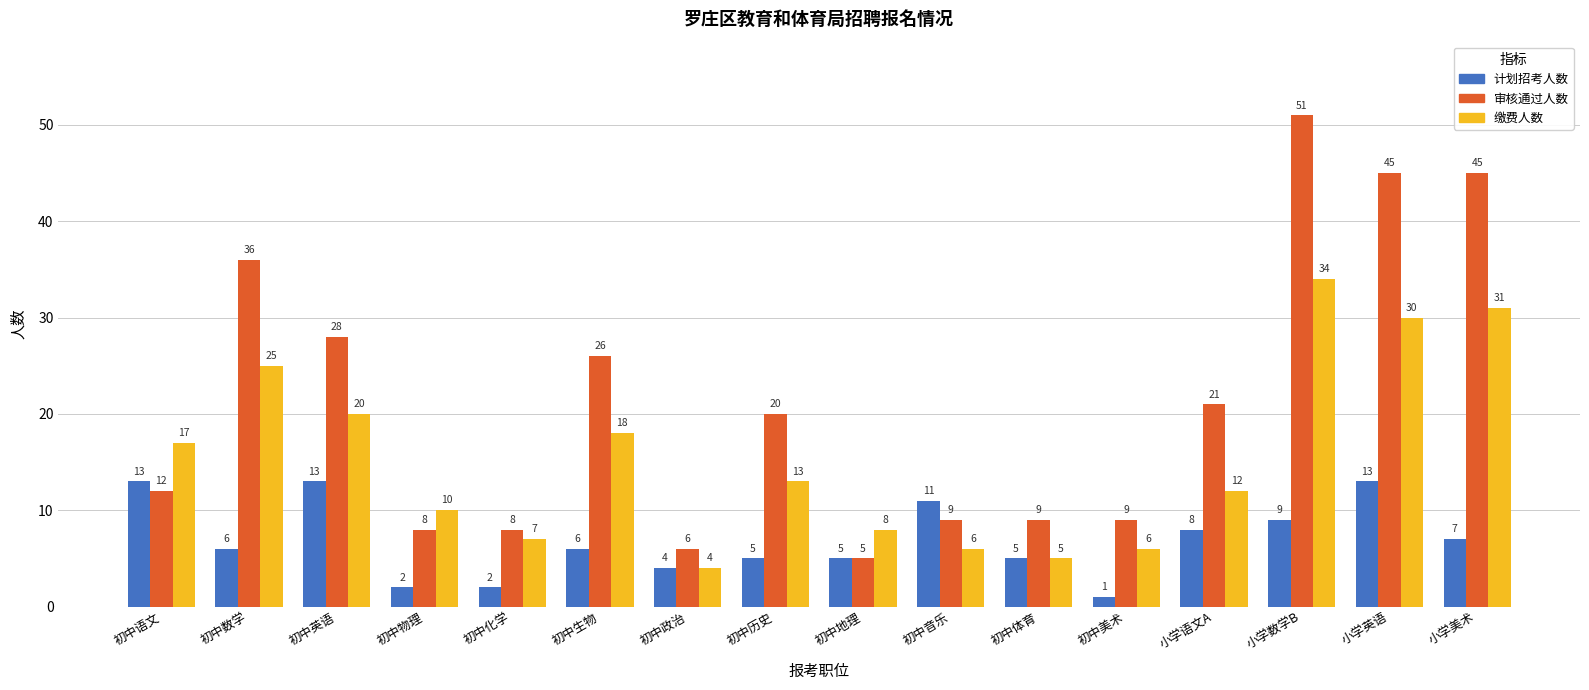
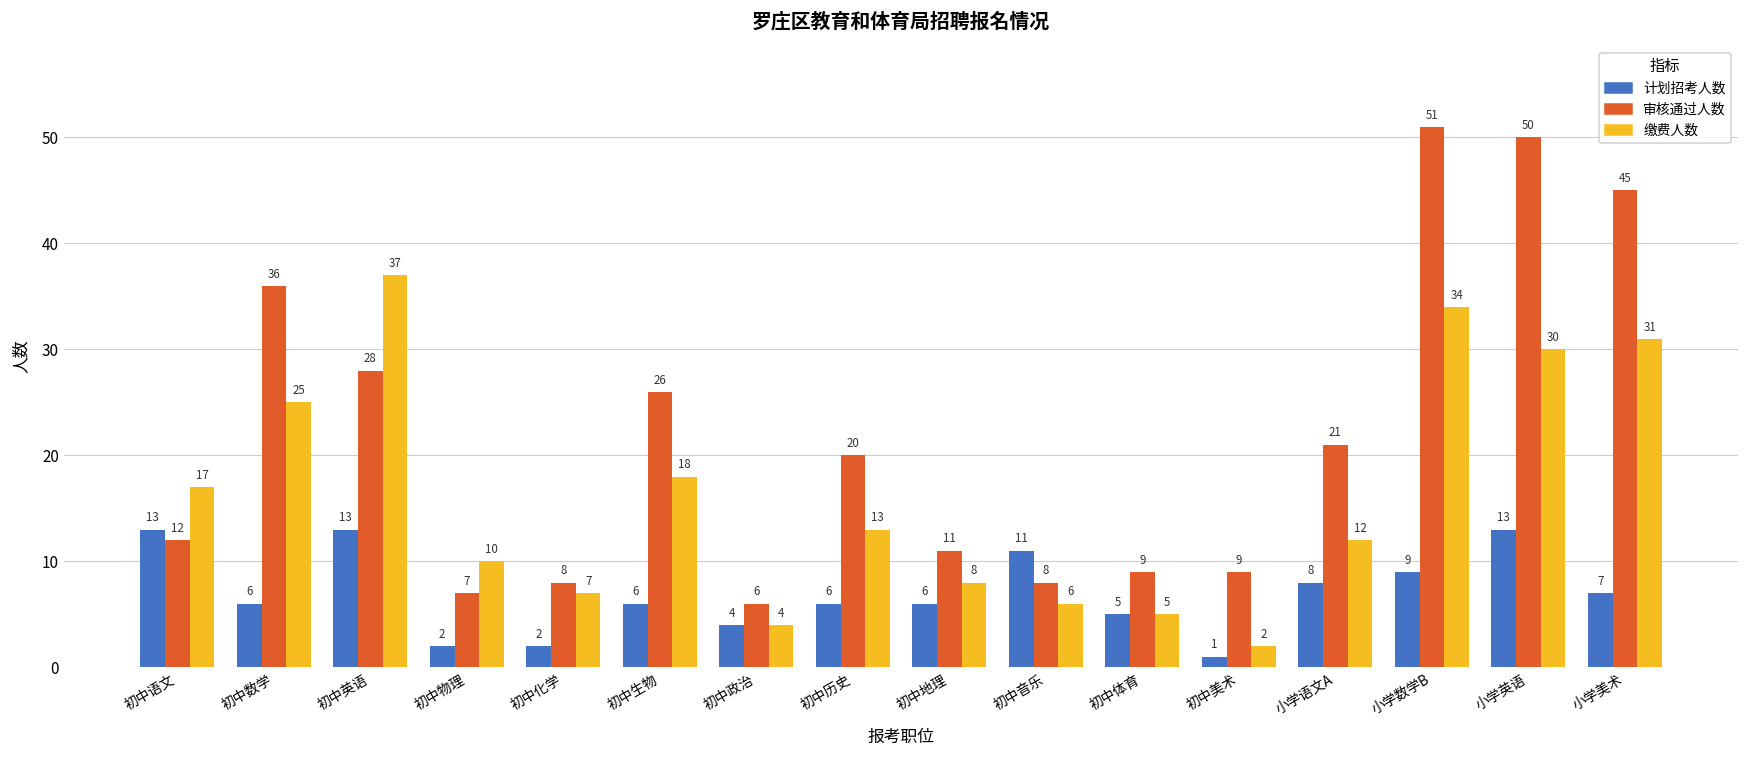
  {
    "计划招考人数": {
      "初中语文": 13,
      "初中数学": 6,
      "初中英语": 13,
      "初中物理": 2,
      "初中化学": 2,
      "初中生物": 6,
      "初中政治": 4,
-     "初中历史": 5,
-     "初中地理": 5,
+     "初中历史": 6,
+     "初中地理": 6,
      "初中音乐": 11,
      "初中体育": 5,
      "初中美术": 1,
      "小学语文A": 8,
      "小学数学B": 9,
      "小学英语": 13,
      "小学美术": 7
    },
    "审核通过人数": {
      "初中语文": 12,
      "初中数学": 36,
      "初中英语": 28,
-     "初中物理": 8,
+     "初中物理": 7,
      "初中化学": 8,
      "初中生物": 26,
      "初中政治": 6,
      "初中历史": 20,
-     "初中地理": 5,
-     "初中音乐": 9,
+     "初中地理": 11,
+     "初中音乐": 8,
      "初中体育": 9,
      "初中美术": 9,
      "小学语文A": 21,
      "小学数学B": 51,
-     "小学英语": 45,
+     "小学英语": 50,
      "小学美术": 45
    },
    "缴费人数": {
      "初中语文": 17,
      "初中数学": 25,
-     "初中英语": 20,
+     "初中英语": 37,
      "初中物理": 10,
      "初中化学": 7,
      "初中生物": 18,
      "初中政治": 4,
      "初中历史": 13,
      "初中地理": 8,
      "初中音乐": 6,
      "初中体育": 5,
-     "初中美术": 6,
+     "初中美术": 2,
      "小学语文A": 12,
      "小学数学B": 34,
      "小学英语": 30,
      "小学美术": 31
    }
  }
